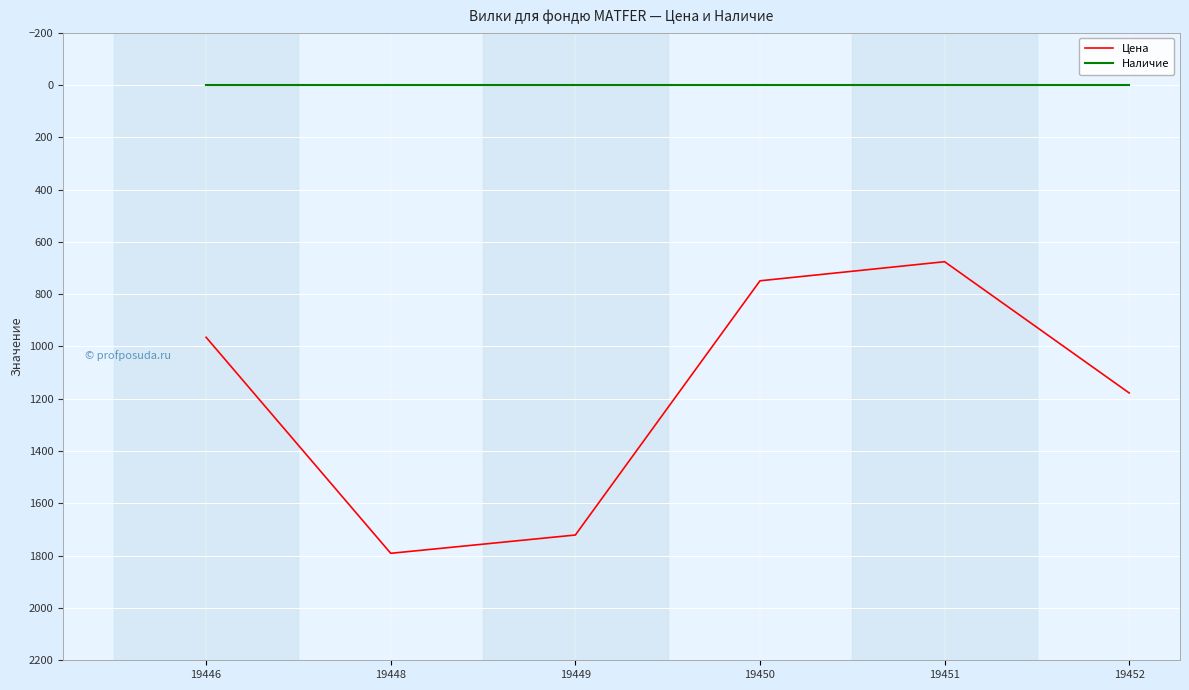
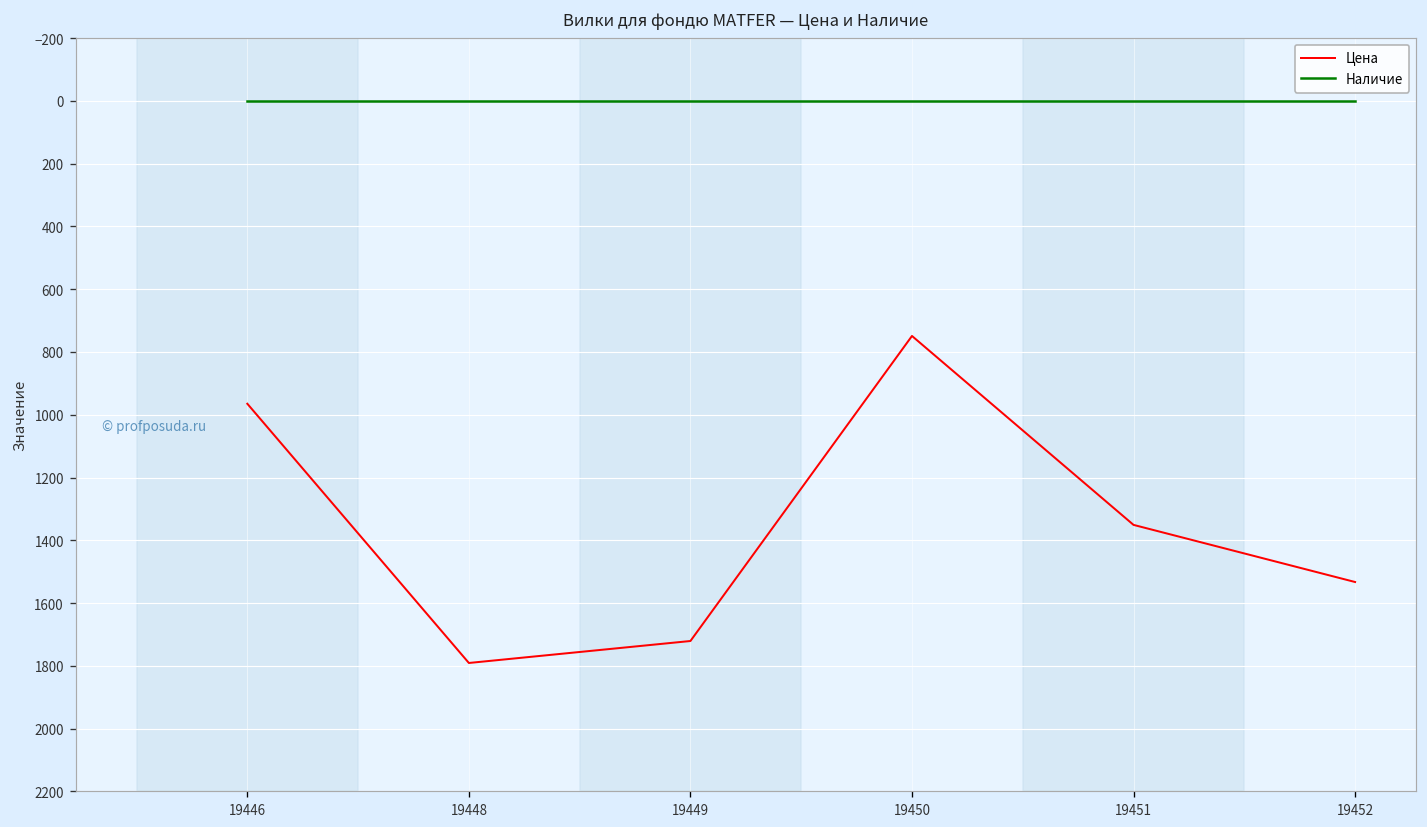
  {
    "Цена": {
      "19446": 970,
      "19448": 1790,
      "19449": 1720,
      "19450": 750,
-     "19451": 680,
-     "19452": 1180
+     "19451": 1350,
+     "19452": 1530
    },
    "Наличие": {
      "19446": 0,
      "19448": 0,
      "19449": 0,
      "19450": 0,
      "19451": 0,
      "19452": 0
    }
  }
